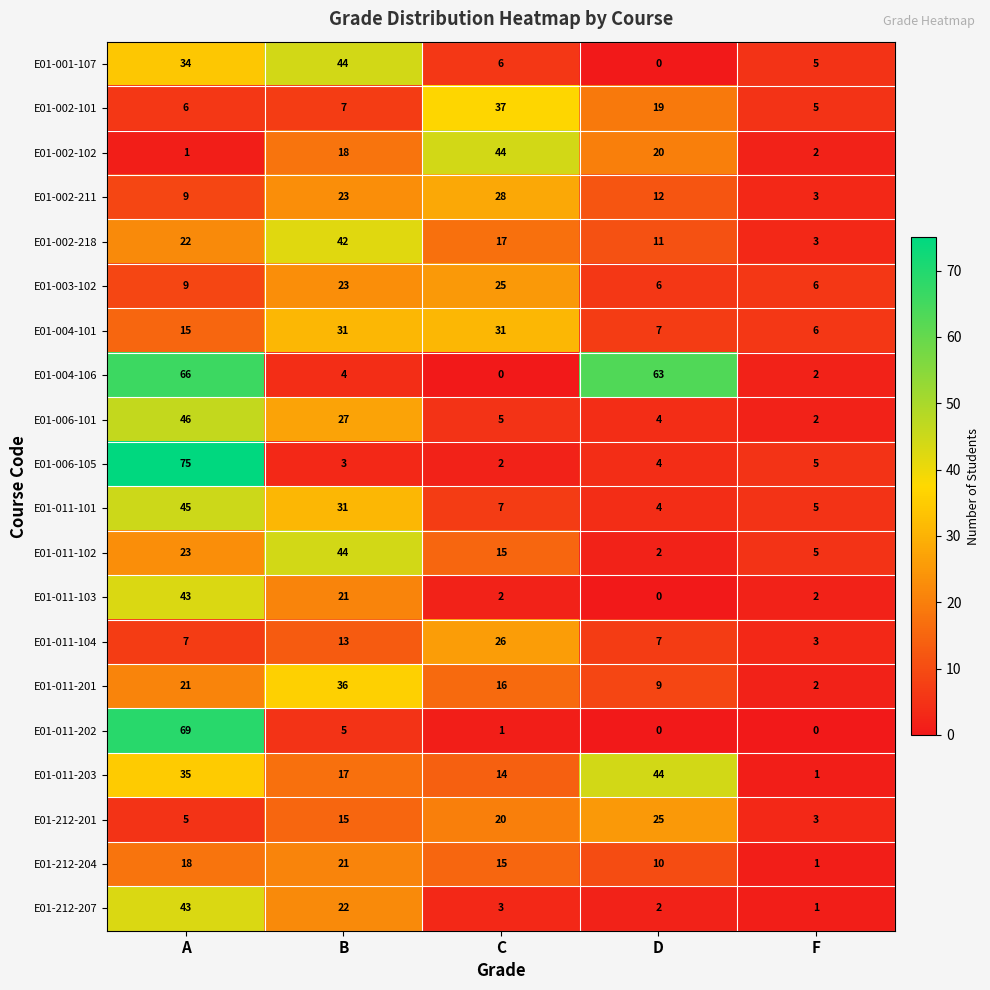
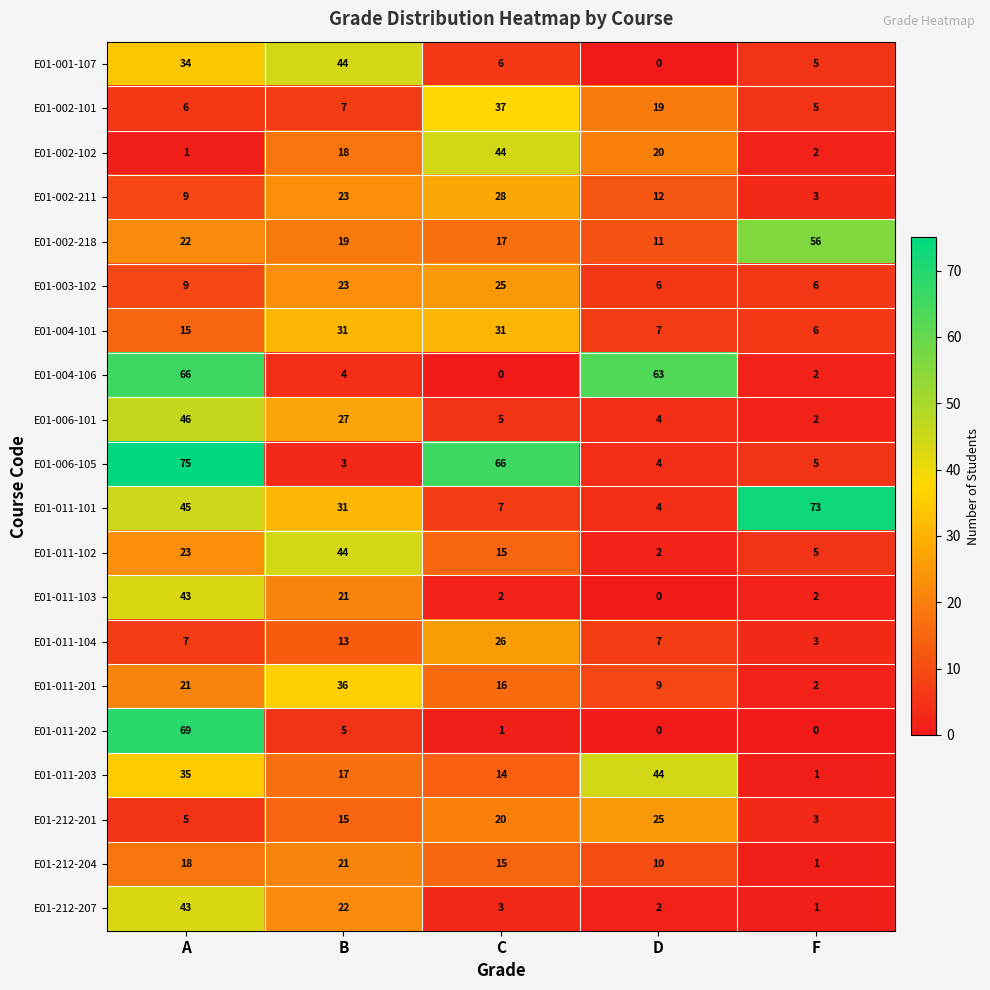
  {
    "E01-001-107": {
      "A": 34,
      "B": 44,
      "C": 6,
      "D": 0,
      "F": 5
    },
    "E01-002-101": {
      "A": 6,
      "B": 7,
      "C": 37,
      "D": 19,
      "F": 5
    },
    "E01-002-102": {
      "A": 1,
      "B": 18,
      "C": 44,
      "D": 20,
      "F": 2
    },
    "E01-002-211": {
      "A": 9,
      "B": 23,
      "C": 28,
      "D": 12,
      "F": 3
    },
    "E01-002-218": {
      "A": 22,
-     "B": 42,
+     "B": 19,
      "C": 17,
      "D": 11,
-     "F": 3
+     "F": 56
    },
    "E01-003-102": {
      "A": 9,
      "B": 23,
      "C": 25,
      "D": 6,
      "F": 6
    },
    "E01-004-101": {
      "A": 15,
      "B": 31,
      "C": 31,
      "D": 7,
      "F": 6
    },
    "E01-004-106": {
      "A": 66,
      "B": 4,
      "C": 0,
      "D": 63,
      "F": 2
    },
    "E01-006-101": {
      "A": 46,
      "B": 27,
      "C": 5,
      "D": 4,
      "F": 2
    },
    "E01-006-105": {
      "A": 75,
      "B": 3,
-     "C": 2,
+     "C": 66,
      "D": 4,
      "F": 5
    },
    "E01-011-101": {
      "A": 45,
      "B": 31,
      "C": 7,
      "D": 4,
-     "F": 5
+     "F": 73
    },
    "E01-011-102": {
      "A": 23,
      "B": 44,
      "C": 15,
      "D": 2,
      "F": 5
    },
    "E01-011-103": {
      "A": 43,
      "B": 21,
      "C": 2,
      "D": 0,
      "F": 2
    },
    "E01-011-104": {
      "A": 7,
      "B": 13,
      "C": 26,
      "D": 7,
      "F": 3
    },
    "E01-011-201": {
      "A": 21,
      "B": 36,
      "C": 16,
      "D": 9,
      "F": 2
    },
    "E01-011-202": {
      "A": 69,
      "B": 5,
      "C": 1,
      "D": 0,
      "F": 0
    },
    "E01-011-203": {
      "A": 35,
      "B": 17,
      "C": 14,
      "D": 44,
      "F": 1
    },
    "E01-212-201": {
      "A": 5,
      "B": 15,
      "C": 20,
      "D": 25,
      "F": 3
    },
    "E01-212-204": {
      "A": 18,
      "B": 21,
      "C": 15,
      "D": 10,
      "F": 1
    },
    "E01-212-207": {
      "A": 43,
      "B": 22,
      "C": 3,
      "D": 2,
      "F": 1
    }
  }
